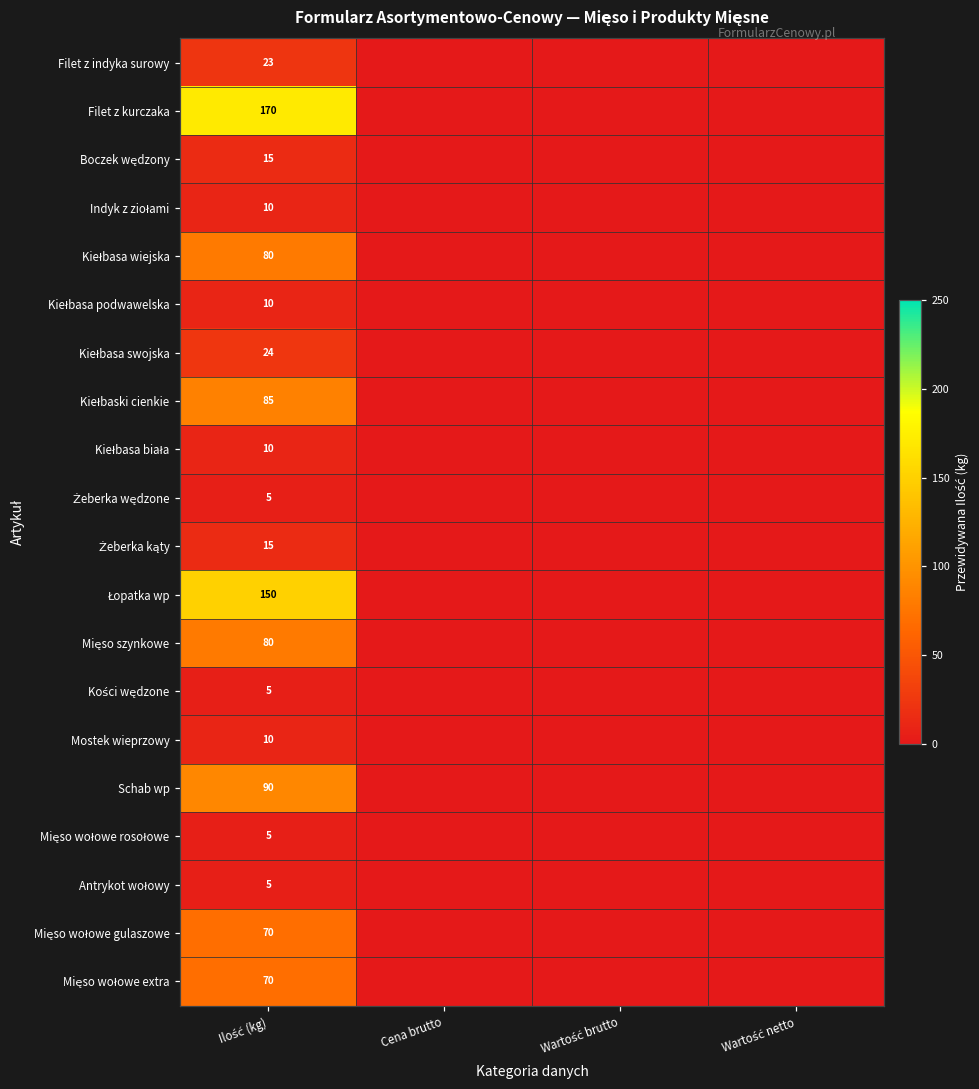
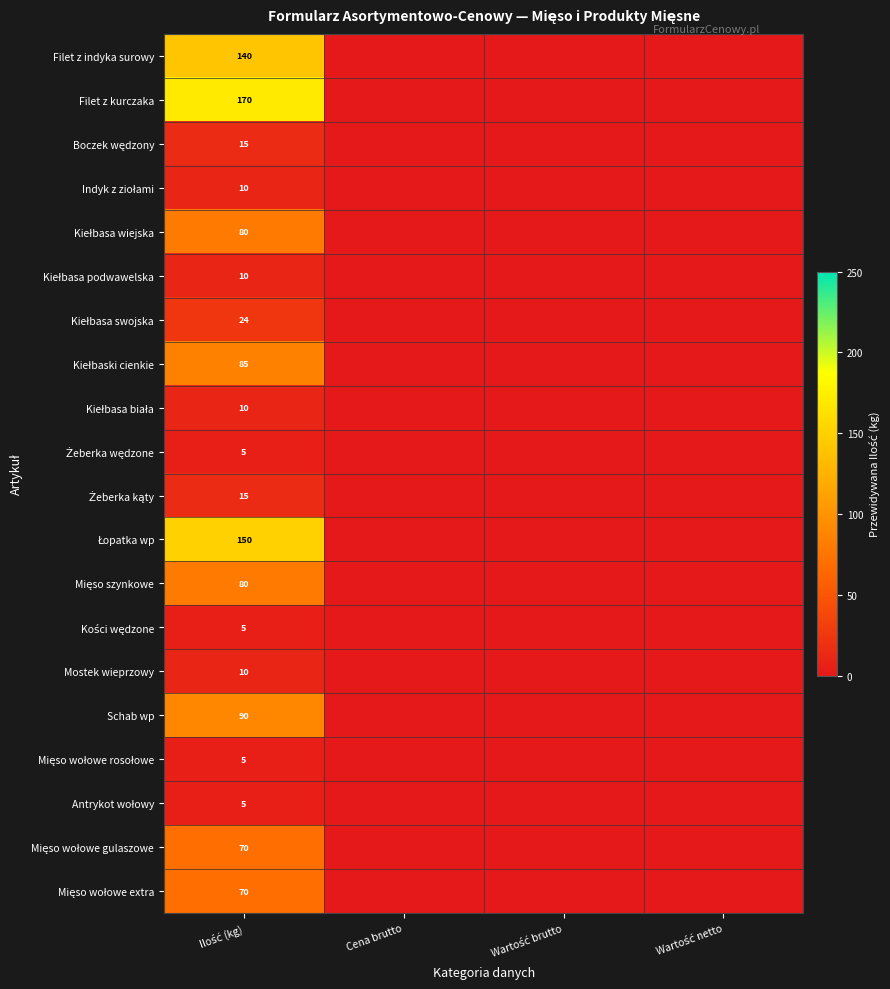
  {
    "Filet z indyka surowy": {
-     "Ilość (kg)": 23
+     "Ilość (kg)": 140
    },
    "Filet z kurczaka": {
      "Ilość (kg)": 170
    },
    "Boczek wędzony": {
      "Ilość (kg)": 15
    },
    "Indyk z ziołami": {
      "Ilość (kg)": 10
    },
    "Kiełbasa wiejska": {
      "Ilość (kg)": 80
    },
    "Kiełbasa podwawelska": {
      "Ilość (kg)": 10
    },
    "Kiełbasa swojska": {
      "Ilość (kg)": 24
    },
    "Kiełbaski cienkie": {
      "Ilość (kg)": 85
    },
    "Kiełbasa biała": {
      "Ilość (kg)": 10
    },
    "Żeberka wędzone": {
      "Ilość (kg)": 5
    },
    "Żeberka kąty": {
      "Ilość (kg)": 15
    },
    "Łopatka wp": {
      "Ilość (kg)": 150
    },
    "Mięso szynkowe": {
      "Ilość (kg)": 80
    },
    "Kości wędzone": {
      "Ilość (kg)": 5
    },
    "Mostek wieprzowy": {
      "Ilość (kg)": 10
    },
    "Schab wp": {
      "Ilość (kg)": 90
    },
    "Mięso wołowe rosołowe": {
      "Ilość (kg)": 5
    },
    "Antrykot wołowy": {
      "Ilość (kg)": 5
    },
    "Mięso wołowe gulaszowe": {
      "Ilość (kg)": 70
    },
    "Mięso wołowe extra": {
      "Ilość (kg)": 70
    }
  }
